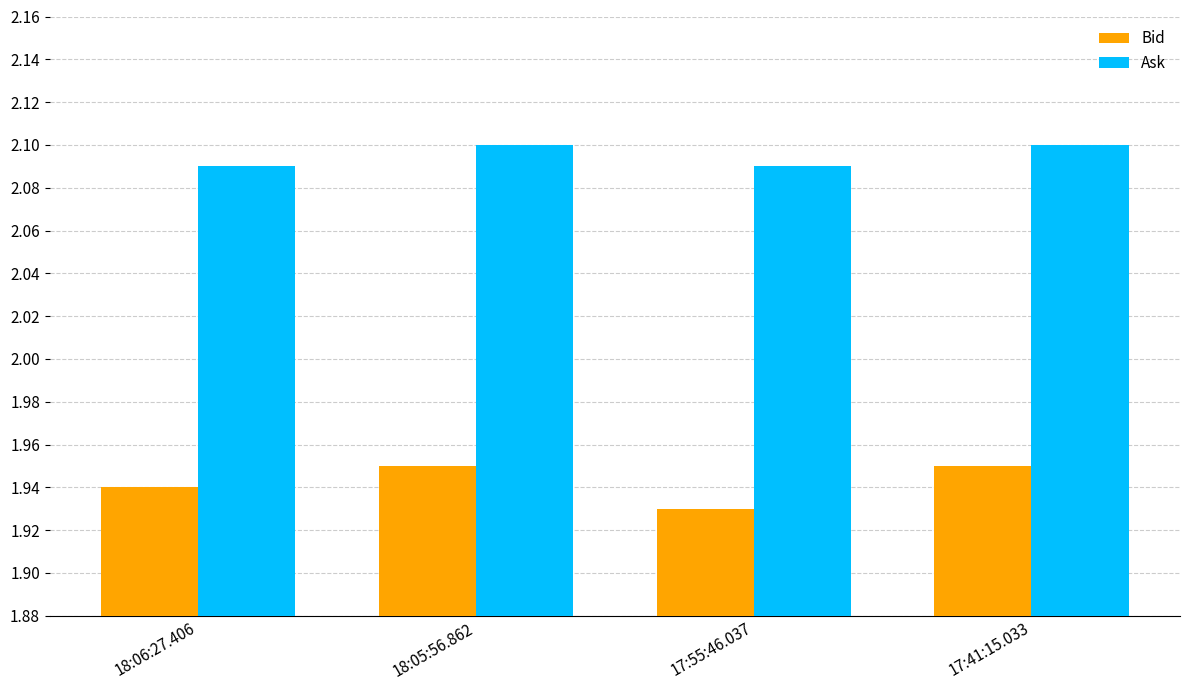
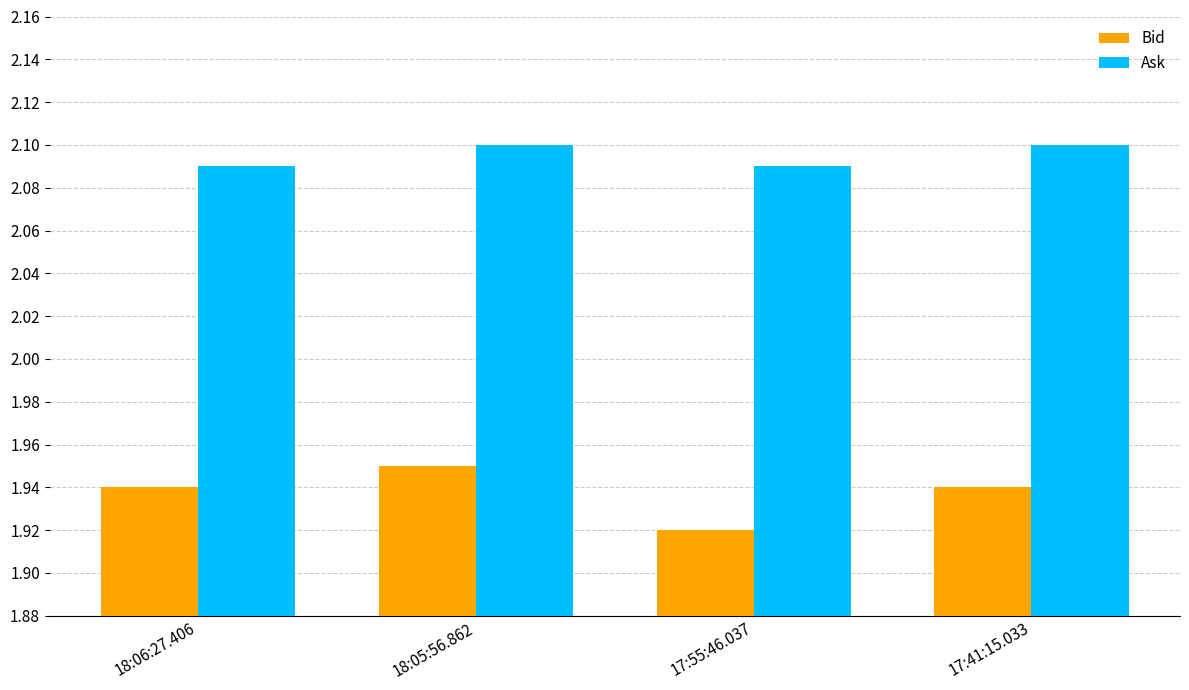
  {
    "Bid": {
      "18:06:27.406": 1.94,
      "18:05:56.862": 1.95,
-     "17:55:46.037": 1.93,
-     "17:41:15.033": 1.95
+     "17:55:46.037": 1.92,
+     "17:41:15.033": 1.94
    },
    "Ask": {
      "18:06:27.406": 2.09,
      "18:05:56.862": 2.10,
      "17:55:46.037": 2.09,
      "17:41:15.033": 2.10
    }
  }
